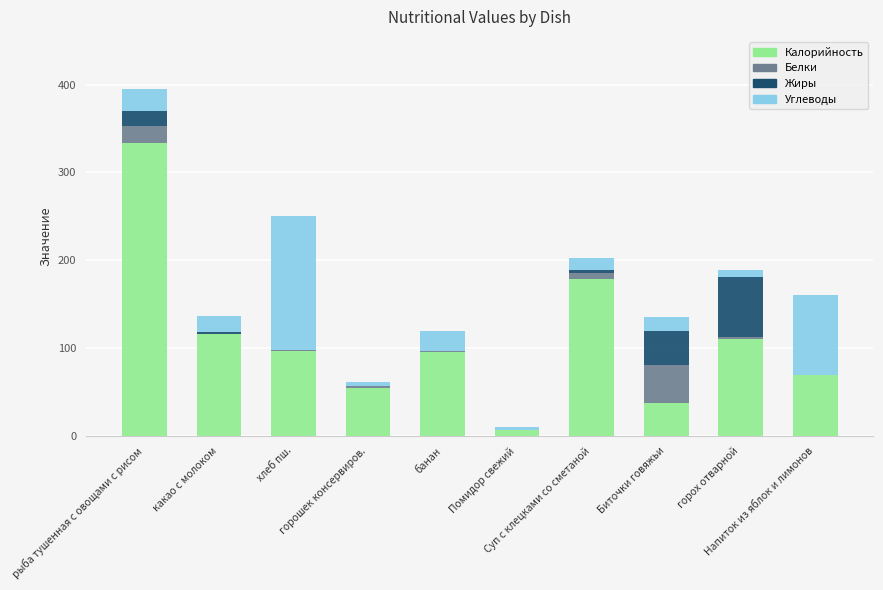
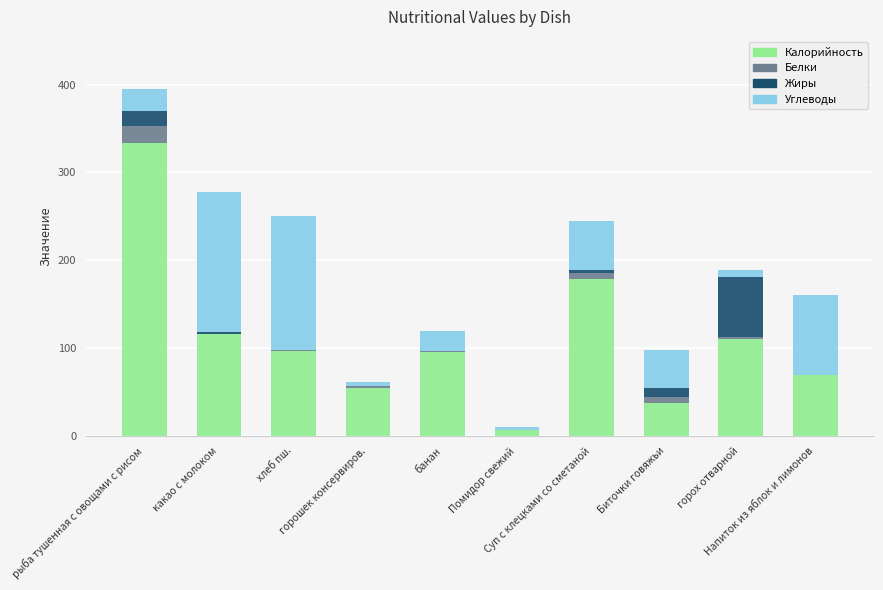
  {
    "Калорийность": {
      "рыба тушенная с овощами с рисом": 330,
      "какао с молоком": 120,
      "хлеб пш.": 100,
      "горошек консервиров.": 60,
      "банан": 100,
      "Помидор свежий": 10,
      "Суп с клецками со сметаной": 180,
      "Биточки говяжьи": 40,
      "горох отварной": 110,
      "Напиток из яблок и лимонов": 70
    },
    "Белки": {
      "рыба тушенная с овощами с рисом": 20,
      "какао с молоком": 0,
      "Помидор свежий": 0,
      "Суп с клецками со сметаной": 10,
-     "Биточки говяжьи": 40,
+     "Биточки говяжьи": 10,
      "горох отварной": 0,
      "Напиток из яблок и лимонов": 0
    },
    "Жиры": {
      "рыба тушенная с овощами с рисом": 20,
      "хлеб пш.": 0,
      "горошек консервиров.": 0,
      "банан": 0,
      "Помидор свежий": 0,
      "Суп с клецками со сметаной": 0,
-     "Биточки говяжьи": 40,
+     "Биточки говяжьи": 10,
      "горох отварной": 70,
      "Напиток из яблок и лимонов": 0
    },
    "Углеводы": {
      "рыба тушенная с овощами с рисом": 30,
-     "какао с молоком": 20,
+     "какао с молоком": 160,
      "хлеб пш.": 150,
      "горошек консервиров.": 0,
      "банан": 20,
      "Помидор свежий": 0,
-     "Суп с клецками со сметаной": 10,
-     "Биточки говяжьи": 20,
+     "Суп с клецками со сметаной": 60,
+     "Биточки говяжьи": 40,
      "горох отварной": 10,
      "Напиток из яблок и лимонов": 90
    }
  }
